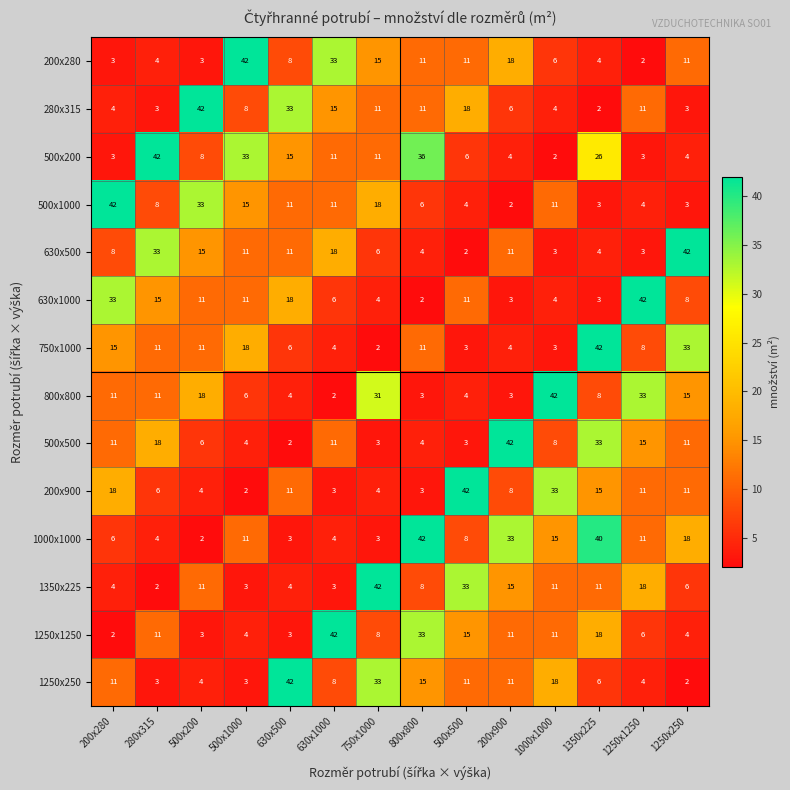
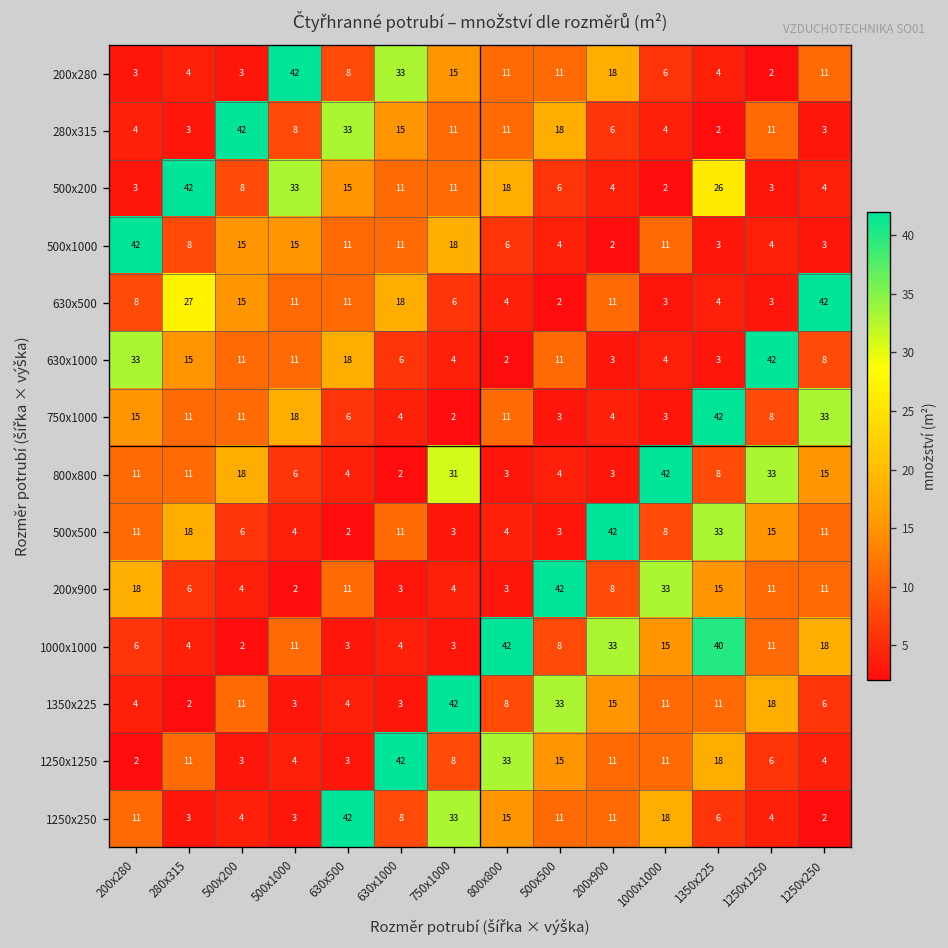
  {
    "200x280": {
      "200x280": 3,
      "280x315": 4,
      "500x200": 3,
      "500x1000": 42,
      "630x500": 8,
      "630x1000": 33,
      "750x1000": 15,
      "800x800": 11,
      "500x500": 11,
      "200x900": 18,
      "1000x1000": 6,
      "1350x225": 4,
      "1250x1250": 2,
      "1250x250": 11
    },
    "280x315": {
      "200x280": 4,
      "280x315": 3,
      "500x200": 42,
      "500x1000": 8,
      "630x500": 33,
      "630x1000": 15,
      "750x1000": 11,
      "800x800": 11,
      "500x500": 18,
      "200x900": 6,
      "1000x1000": 4,
      "1350x225": 2,
      "1250x1250": 11,
      "1250x250": 3
    },
    "500x200": {
      "200x280": 3,
      "280x315": 42,
      "500x200": 8,
      "500x1000": 33,
      "630x500": 15,
      "630x1000": 11,
      "750x1000": 11,
-     "800x800": 36,
+     "800x800": 18,
      "500x500": 6,
      "200x900": 4,
      "1000x1000": 2,
      "1350x225": 26,
      "1250x1250": 3,
      "1250x250": 4
    },
    "500x1000": {
      "200x280": 42,
      "280x315": 8,
-     "500x200": 33,
+     "500x200": 15,
      "500x1000": 15,
      "630x500": 11,
      "630x1000": 11,
      "750x1000": 18,
      "800x800": 6,
      "500x500": 4,
      "200x900": 2,
      "1000x1000": 11,
      "1350x225": 3,
      "1250x1250": 4,
      "1250x250": 3
    },
    "630x500": {
      "200x280": 8,
-     "280x315": 33,
+     "280x315": 27,
      "500x200": 15,
      "500x1000": 11,
      "630x500": 11,
      "630x1000": 18,
      "750x1000": 6,
      "800x800": 4,
      "500x500": 2,
      "200x900": 11,
      "1000x1000": 3,
      "1350x225": 4,
      "1250x1250": 3,
      "1250x250": 42
    },
    "630x1000": {
      "200x280": 33,
      "280x315": 15,
      "500x200": 11,
      "500x1000": 11,
      "630x500": 18,
      "630x1000": 6,
      "750x1000": 4,
      "800x800": 2,
      "500x500": 11,
      "200x900": 3,
      "1000x1000": 4,
      "1350x225": 3,
      "1250x1250": 42,
      "1250x250": 8
    },
    "750x1000": {
      "200x280": 15,
      "280x315": 11,
      "500x200": 11,
      "500x1000": 18,
      "630x500": 6,
      "630x1000": 4,
      "750x1000": 2,
      "800x800": 11,
      "500x500": 3,
      "200x900": 4,
      "1000x1000": 3,
      "1350x225": 42,
      "1250x1250": 8,
      "1250x250": 33
    },
    "800x800": {
      "200x280": 11,
      "280x315": 11,
      "500x200": 18,
      "500x1000": 6,
      "630x500": 4,
      "630x1000": 2,
      "750x1000": 31,
      "800x800": 3,
      "500x500": 4,
      "200x900": 3,
      "1000x1000": 42,
      "1350x225": 8,
      "1250x1250": 33,
      "1250x250": 15
    },
    "500x500": {
      "200x280": 11,
      "280x315": 18,
      "500x200": 6,
      "500x1000": 4,
      "630x500": 2,
      "630x1000": 11,
      "750x1000": 3,
      "800x800": 4,
      "500x500": 3,
      "200x900": 42,
      "1000x1000": 8,
      "1350x225": 33,
      "1250x1250": 15,
      "1250x250": 11
    },
    "200x900": {
      "200x280": 18,
      "280x315": 6,
      "500x200": 4,
      "500x1000": 2,
      "630x500": 11,
      "630x1000": 3,
      "750x1000": 4,
      "800x800": 3,
      "500x500": 42,
      "200x900": 8,
      "1000x1000": 33,
      "1350x225": 15,
      "1250x1250": 11,
      "1250x250": 11
    },
    "1000x1000": {
      "200x280": 6,
      "280x315": 4,
      "500x200": 2,
      "500x1000": 11,
      "630x500": 3,
      "630x1000": 4,
      "750x1000": 3,
      "800x800": 42,
      "500x500": 8,
      "200x900": 33,
      "1000x1000": 15,
      "1350x225": 40,
      "1250x1250": 11,
      "1250x250": 18
    },
    "1350x225": {
      "200x280": 4,
      "280x315": 2,
      "500x200": 11,
      "500x1000": 3,
      "630x500": 4,
      "630x1000": 3,
      "750x1000": 42,
      "800x800": 8,
      "500x500": 33,
      "200x900": 15,
      "1000x1000": 11,
      "1350x225": 11,
      "1250x1250": 18,
      "1250x250": 6
    },
    "1250x1250": {
      "200x280": 2,
      "280x315": 11,
      "500x200": 3,
      "500x1000": 4,
      "630x500": 3,
      "630x1000": 42,
      "750x1000": 8,
      "800x800": 33,
      "500x500": 15,
      "200x900": 11,
      "1000x1000": 11,
      "1350x225": 18,
      "1250x1250": 6,
      "1250x250": 4
    },
    "1250x250": {
      "200x280": 11,
      "280x315": 3,
      "500x200": 4,
      "500x1000": 3,
      "630x500": 42,
      "630x1000": 8,
      "750x1000": 33,
      "800x800": 15,
      "500x500": 11,
      "200x900": 11,
      "1000x1000": 18,
      "1350x225": 6,
      "1250x1250": 4,
      "1250x250": 2
    }
  }
